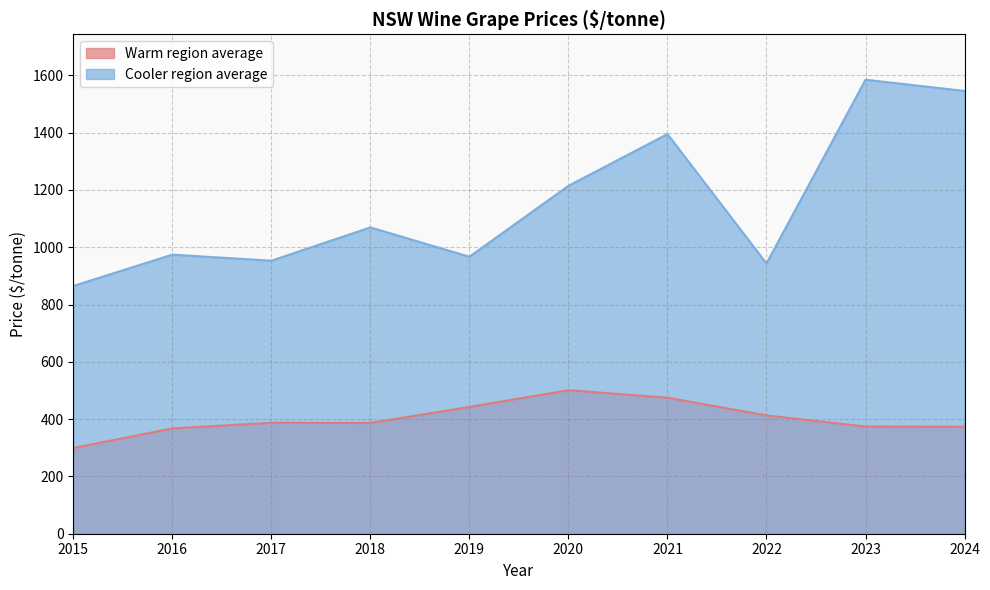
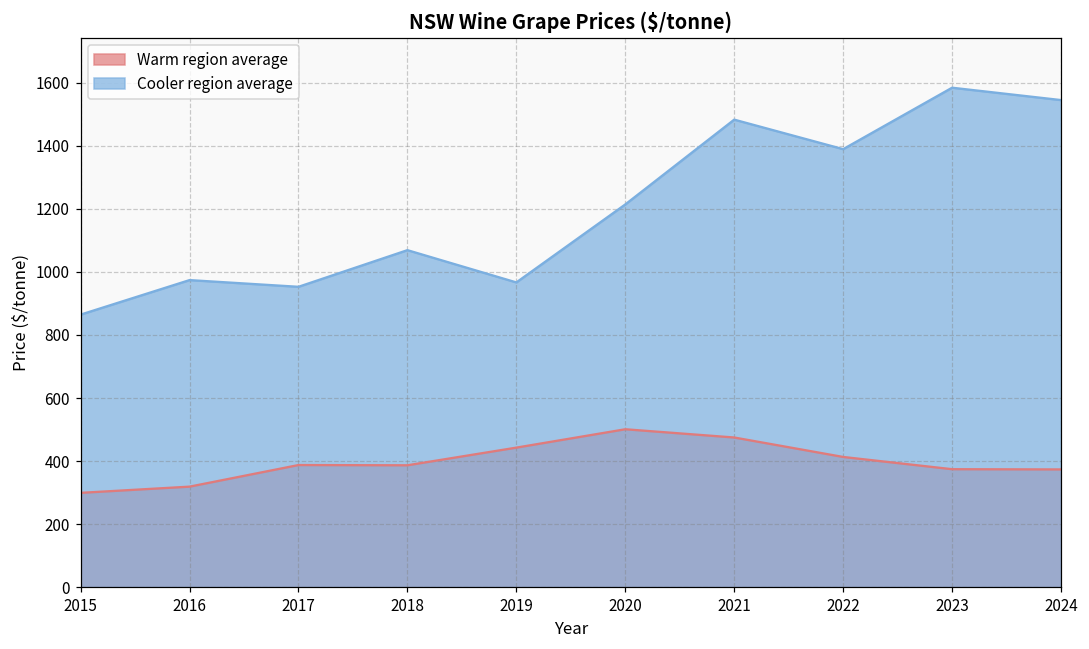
  {
    "Warm region average": {
      "2015": 300,
-     "2016": 370,
+     "2016": 320,
      "2017": 390,
      "2018": 390,
      "2019": 440,
      "2020": 500,
      "2021": 470,
      "2022": 410,
      "2023": 370,
      "2024": 370
    },
    "Cooler region average": {
      "2015": 860,
      "2016": 970,
      "2017": 950,
      "2018": 1070,
      "2019": 970,
      "2020": 1210,
-     "2021": 1390,
-     "2022": 940,
+     "2021": 1480,
+     "2022": 1390,
      "2023": 1580,
      "2024": 1550
    }
  }
